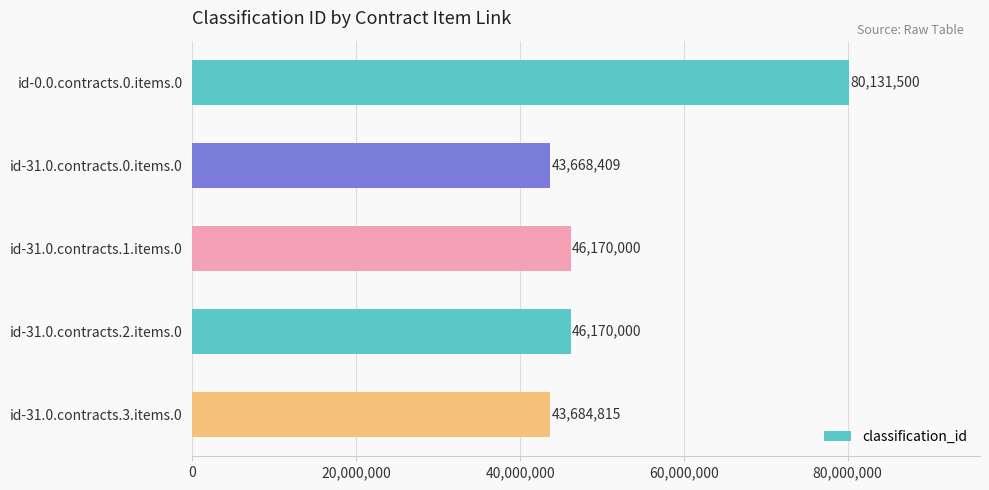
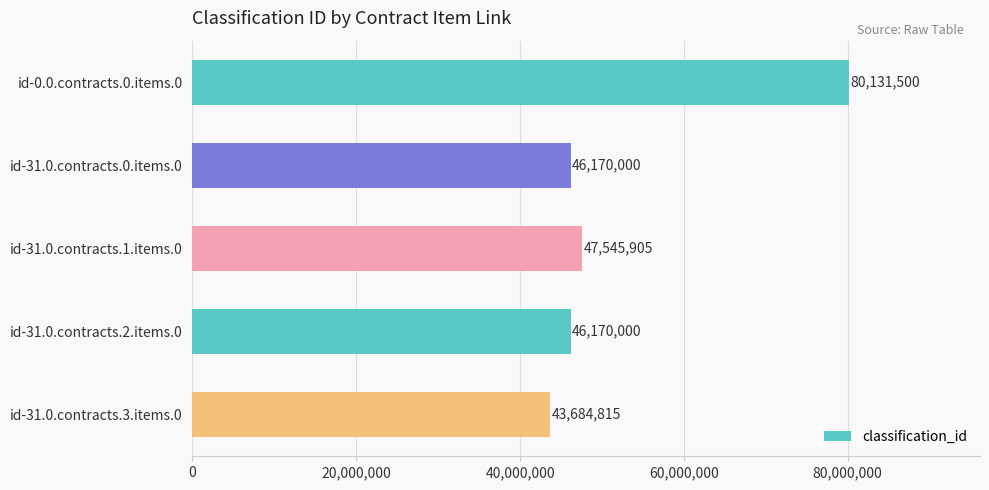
  {
    "id-0.0.contracts.0.items.0": "80,131,500",
-   "id-31.0.contracts.0.items.0": "43,668,409",
-   "id-31.0.contracts.1.items.0": "46,170,000",
+   "id-31.0.contracts.0.items.0": "46,170,000",
+   "id-31.0.contracts.1.items.0": "47,545,905",
    "id-31.0.contracts.2.items.0": "46,170,000",
    "id-31.0.contracts.3.items.0": "43,684,815"
  }
